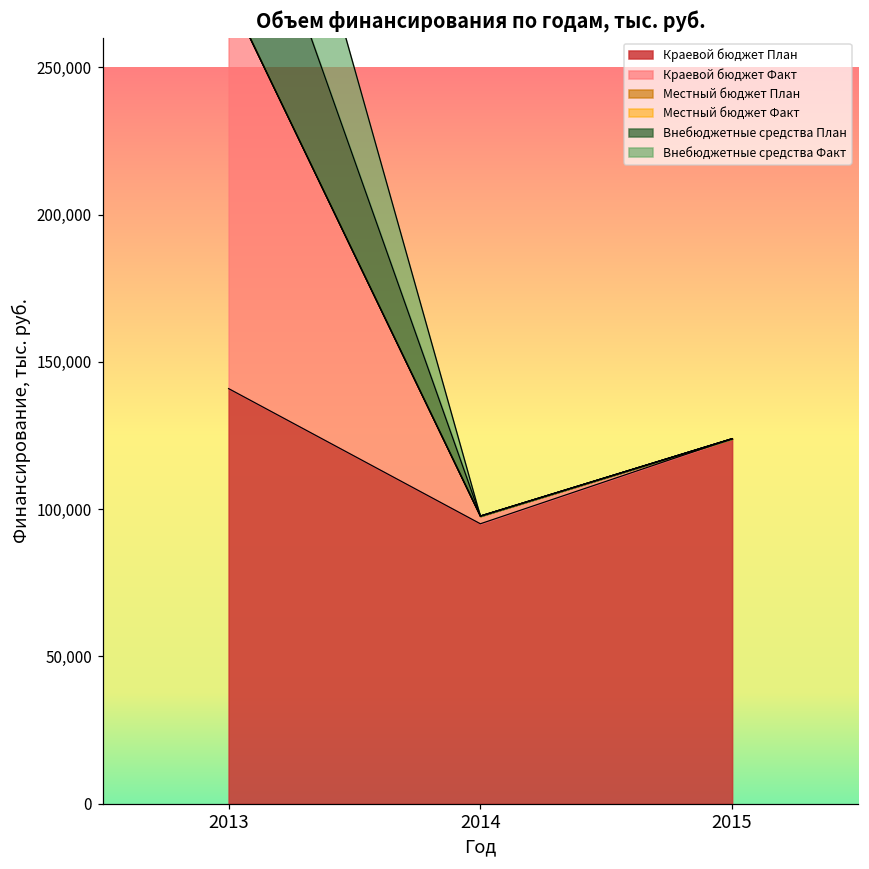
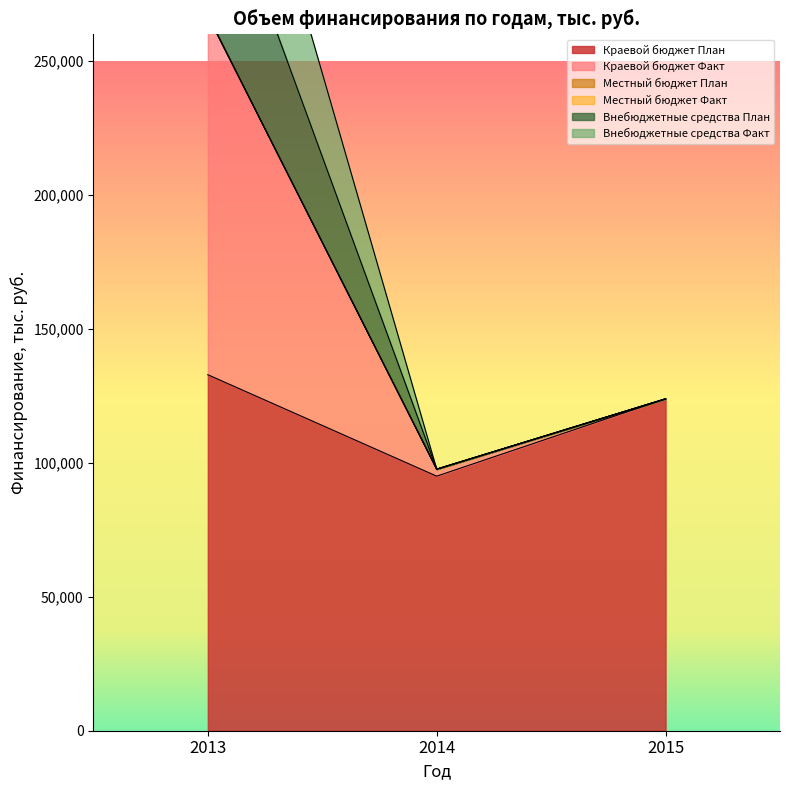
  {
    "Краевой бюджет План": {
-     "2013": "141,000",
+     "2013": "133,000",
      "2014": "95,000"
    }
  }
